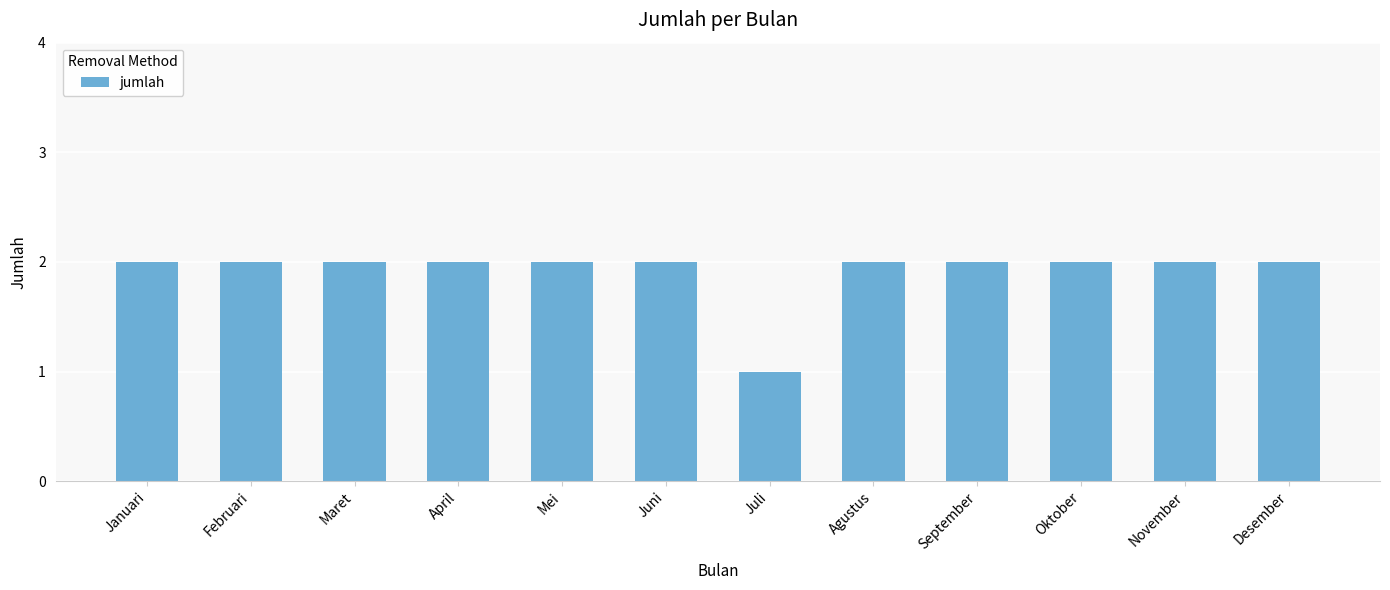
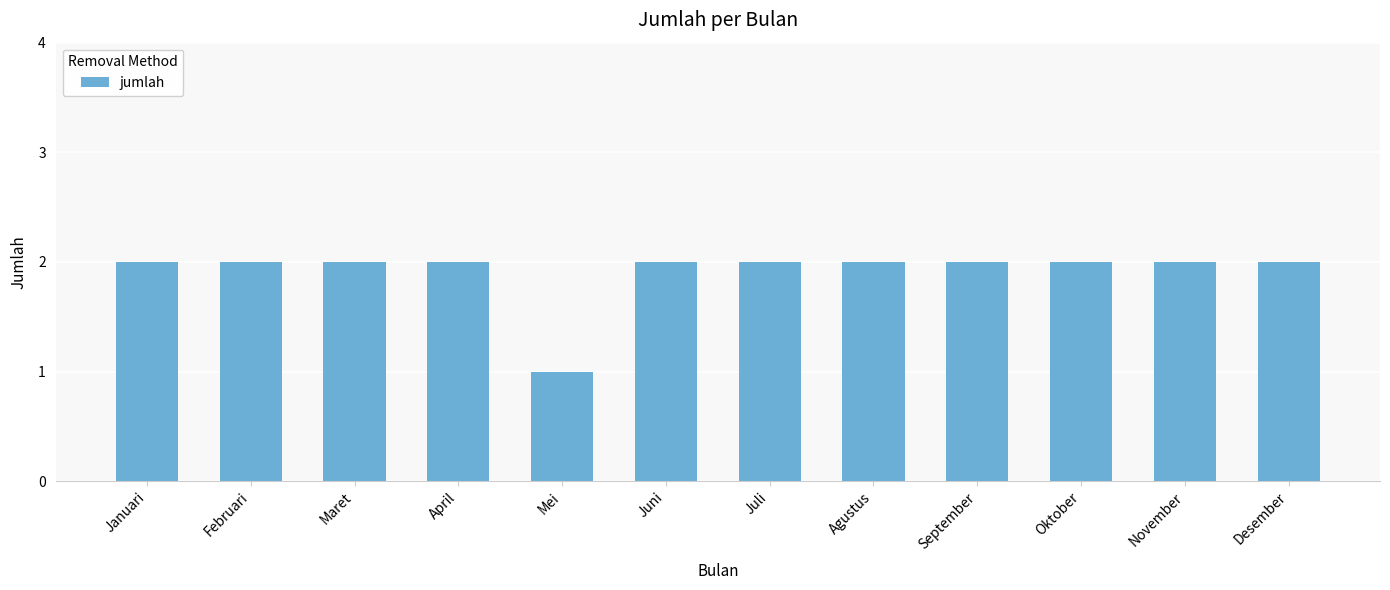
  {
    "Januari": 2,
    "Februari": 2,
    "Maret": 2,
    "April": 2,
-   "Mei": 2,
+   "Mei": 1,
    "Juni": 2,
-   "Juli": 1,
+   "Juli": 2,
    "Agustus": 2,
    "September": 2,
    "Oktober": 2,
    "November": 2,
    "Desember": 2
  }
